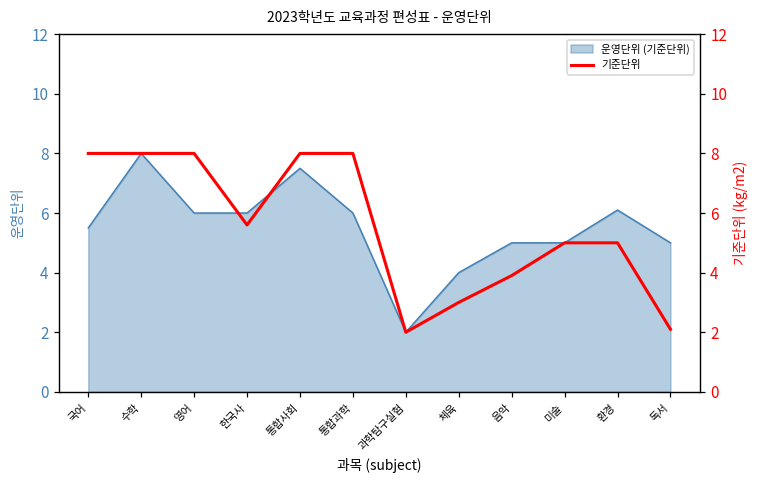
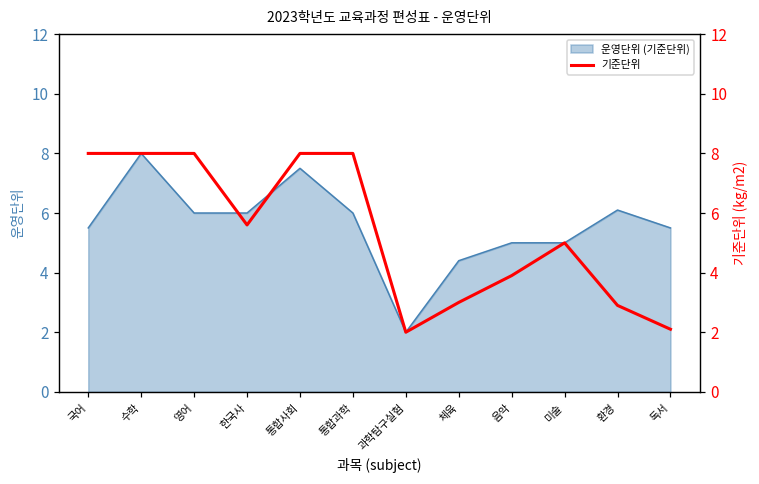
  {
    "운영단위 (기준단위)": {
      "국어": 5.5,
      "수학": 8.0,
      "영어": 6.0,
      "한국사": 6.0,
      "통합사회": 7.5,
      "통합과학": 6.0,
      "과학탐구실험": 2.0,
-     "체육": 4.0,
+     "체육": 4.4,
      "음악": 5.0,
      "미술": 5.0,
      "환경": 6.1,
-     "독서": 5.0
+     "독서": 5.5
    },
    "기준단위": {
      "국어": 8.0,
      "수학": 8.0,
      "영어": 8.0,
      "한국사": 5.6,
      "통합사회": 8.0,
      "통합과학": 8.0,
      "과학탐구실험": 2.0,
      "체육": 3.0,
      "음악": 3.9,
      "미술": 5.0,
-     "환경": 5.0,
+     "환경": 2.9,
      "독서": 2.1
    }
  }
